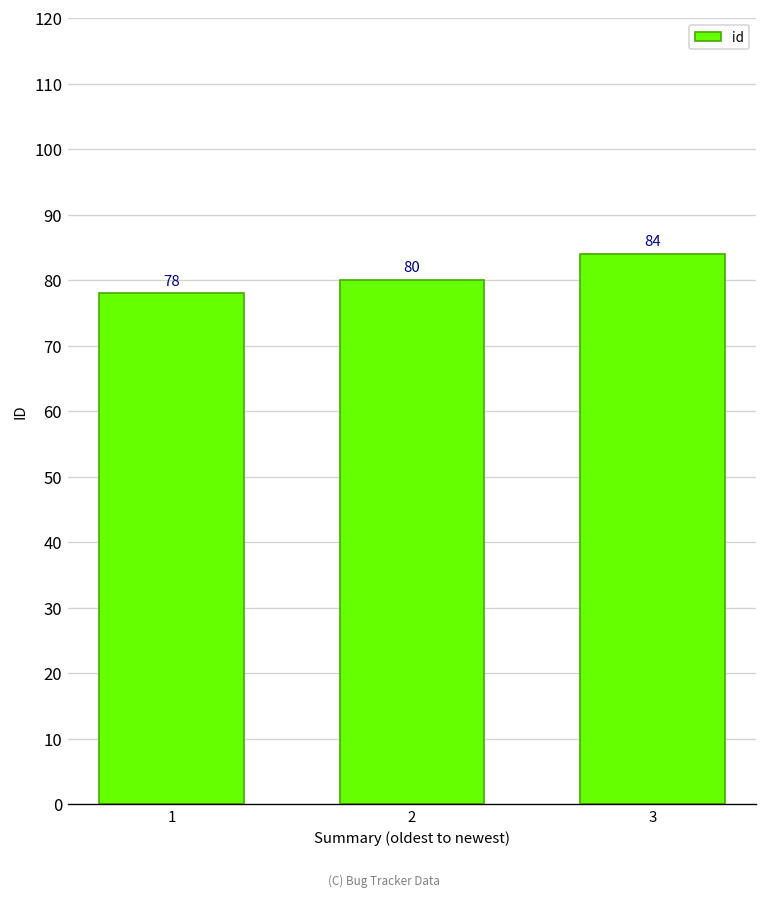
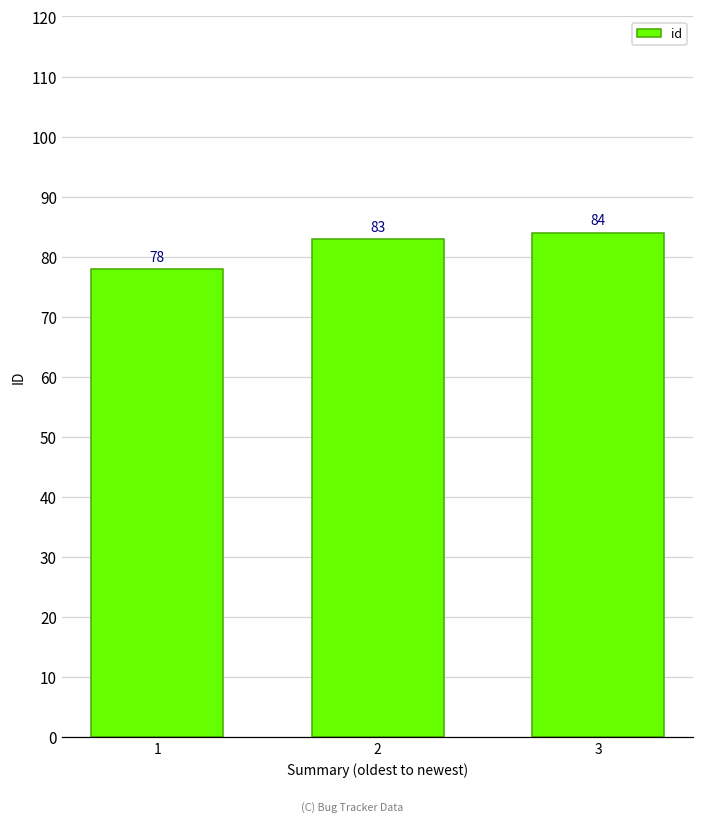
  {
    "1": 78,
-   "2": 80,
+   "2": 83,
    "3": 84
  }
